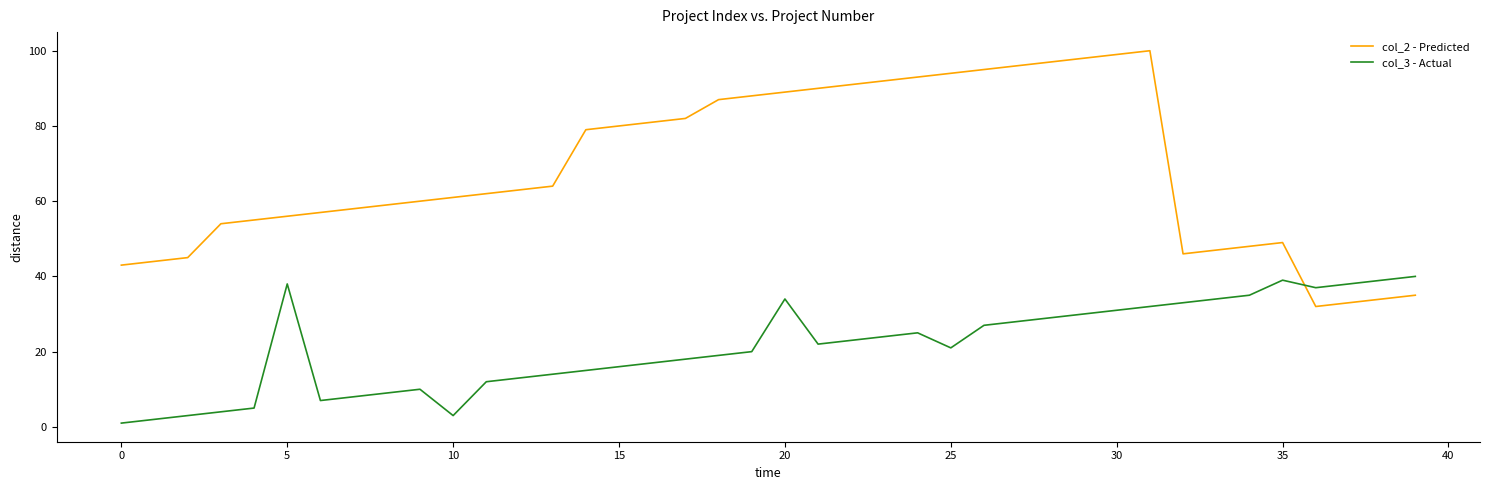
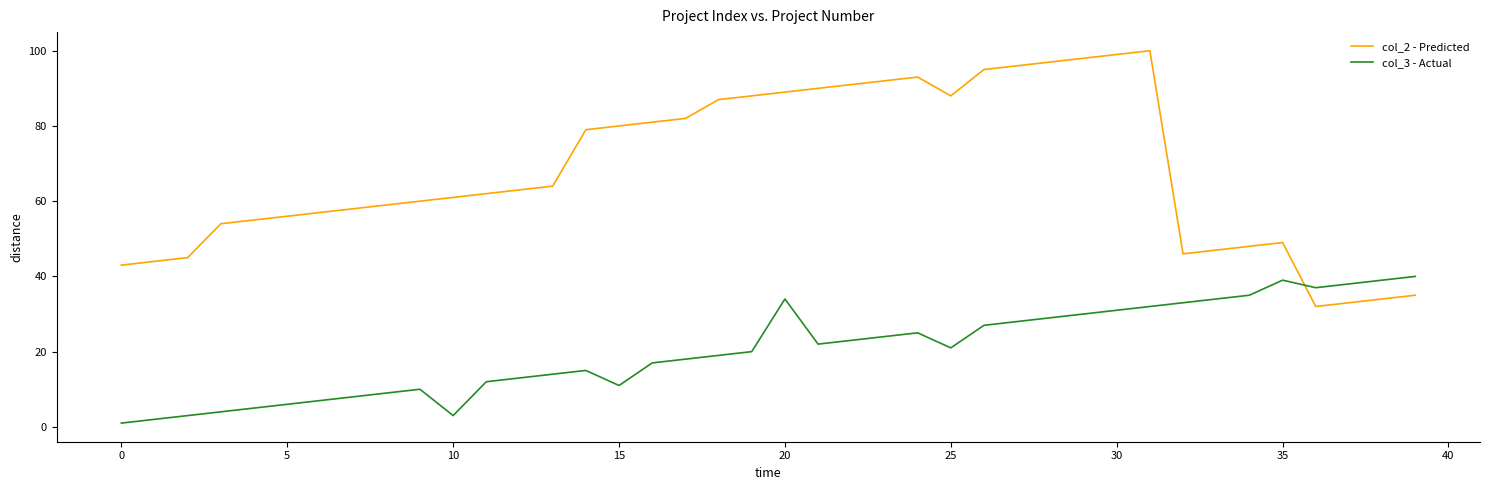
  {
    "col_2 - Predicted": {
      "0": 43,
      "5": 56,
      "10": 61,
      "15": 80,
      "20": 89,
-     "25": 94,
+     "25": 88,
      "30": 99,
      "35": 49
    },
    "col_3 - Actual": {
      "0": 1,
-     "5": 38,
+     "5": 6,
      "10": 3,
-     "15": 16,
+     "15": 11,
      "20": 34,
      "25": 21,
      "30": 31,
      "35": 39
    }
  }
